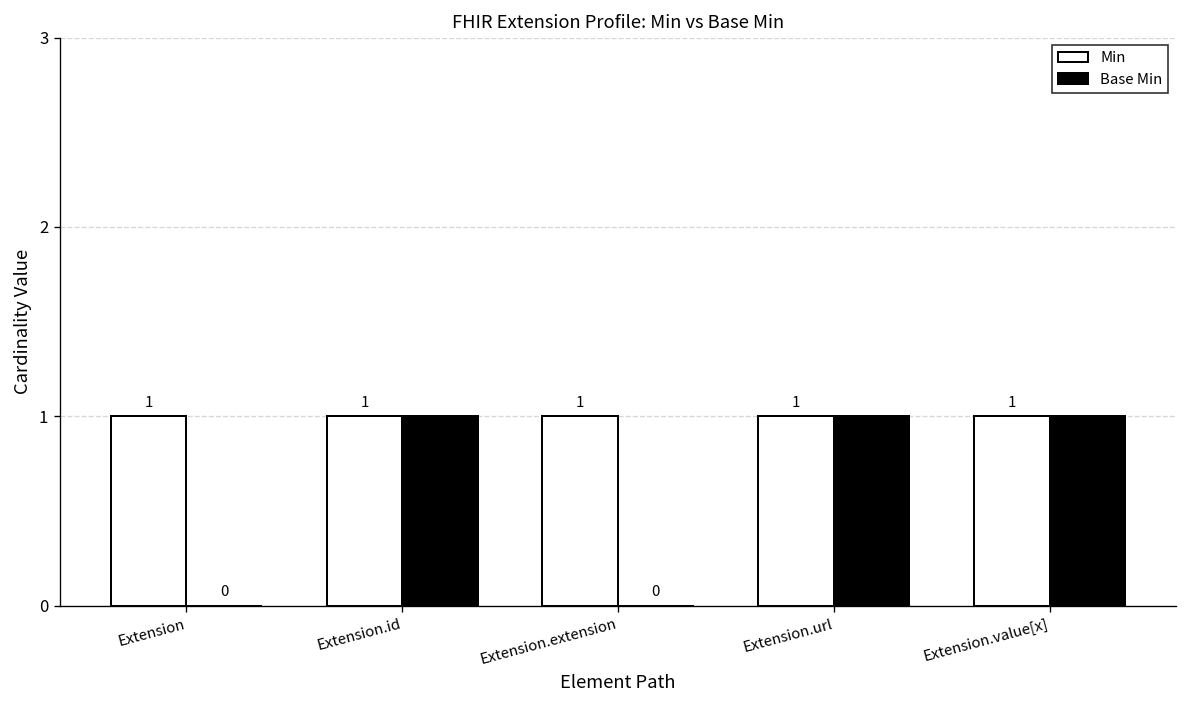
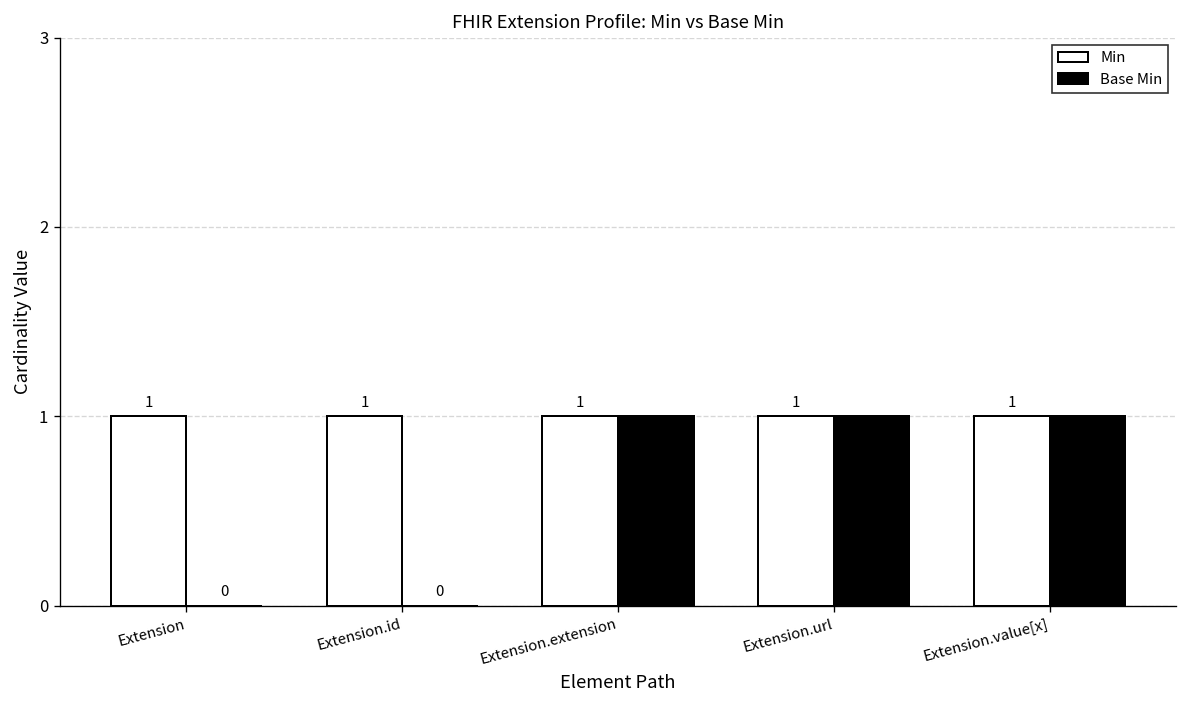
  {
    "Min": {
      "Extension": 1,
      "Extension.id": 1,
      "Extension.extension": 1,
      "Extension.url": 1,
      "Extension.value[x]": 1
    },
    "Base Min": {
-     "Extension.id": 1,
-     "Extension.extension": 0,
+     "Extension.id": 0,
+     "Extension.extension": 1,
      "Extension.url": 1,
      "Extension.value[x]": 1
    }
  }
